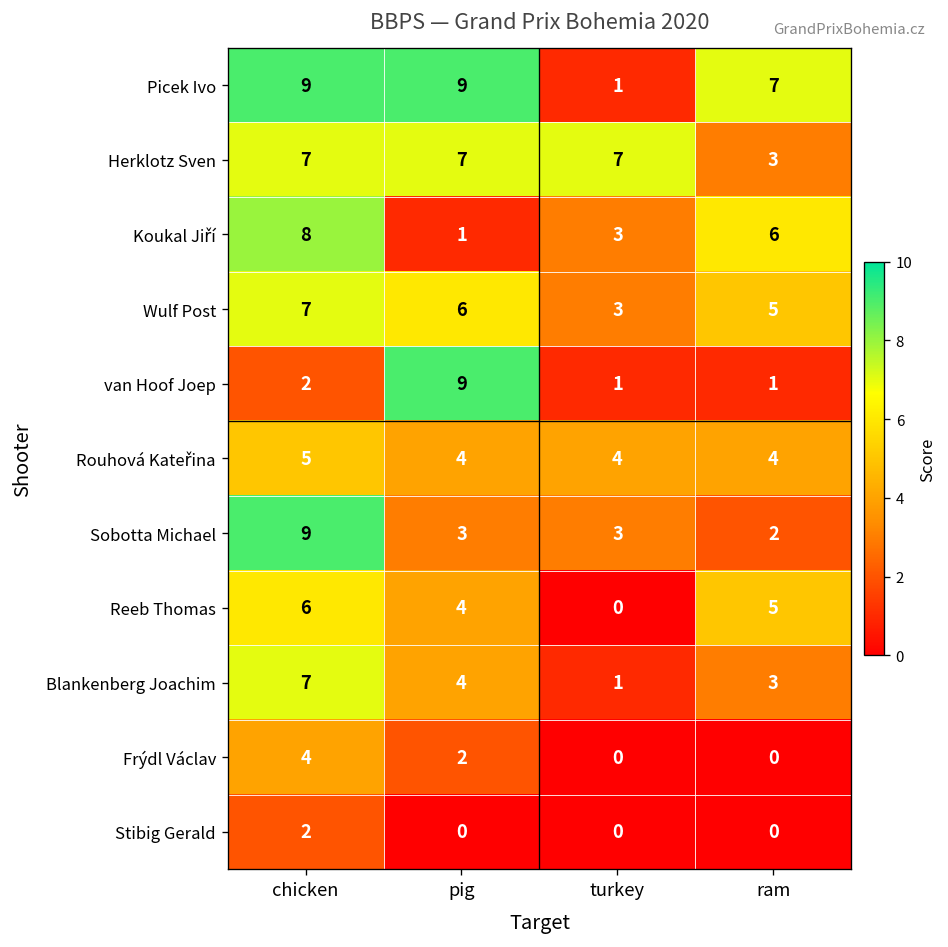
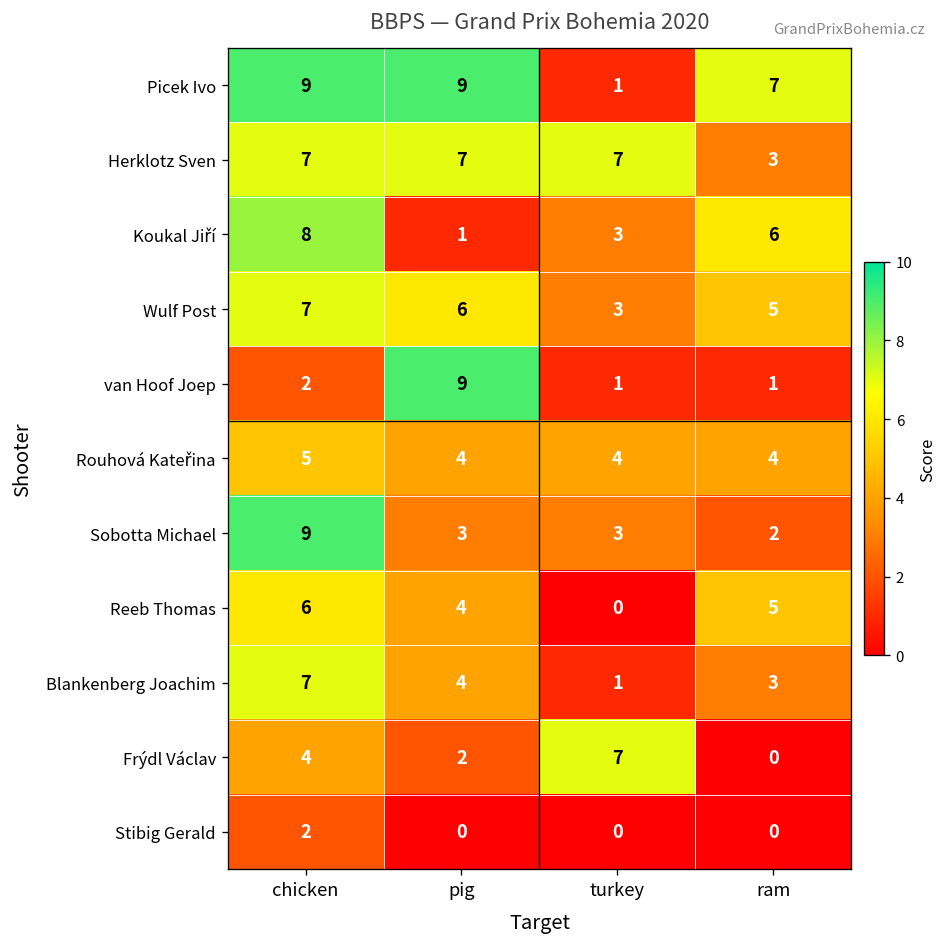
  {
    "Picek Ivo": {
      "chicken": 9,
      "pig": 9,
      "turkey": 1,
      "ram": 7
    },
    "Herklotz Sven": {
      "chicken": 7,
      "pig": 7,
      "turkey": 7,
      "ram": 3
    },
    "Koukal Jiří": {
      "chicken": 8,
      "pig": 1,
      "turkey": 3,
      "ram": 6
    },
    "Wulf Post": {
      "chicken": 7,
      "pig": 6,
      "turkey": 3,
      "ram": 5
    },
    "van Hoof Joep": {
      "chicken": 2,
      "pig": 9,
      "turkey": 1,
      "ram": 1
    },
    "Rouhová Kateřina": {
      "chicken": 5,
      "pig": 4,
      "turkey": 4,
      "ram": 4
    },
    "Sobotta Michael": {
      "chicken": 9,
      "pig": 3,
      "turkey": 3,
      "ram": 2
    },
    "Reeb Thomas": {
      "chicken": 6,
      "pig": 4,
      "turkey": 0,
      "ram": 5
    },
    "Blankenberg Joachim": {
      "chicken": 7,
      "pig": 4,
      "turkey": 1,
      "ram": 3
    },
    "Frýdl Václav": {
      "chicken": 4,
      "pig": 2,
-     "turkey": 0,
+     "turkey": 7,
      "ram": 0
    },
    "Stibig Gerald": {
      "chicken": 2,
      "pig": 0,
      "turkey": 0,
      "ram": 0
    }
  }
